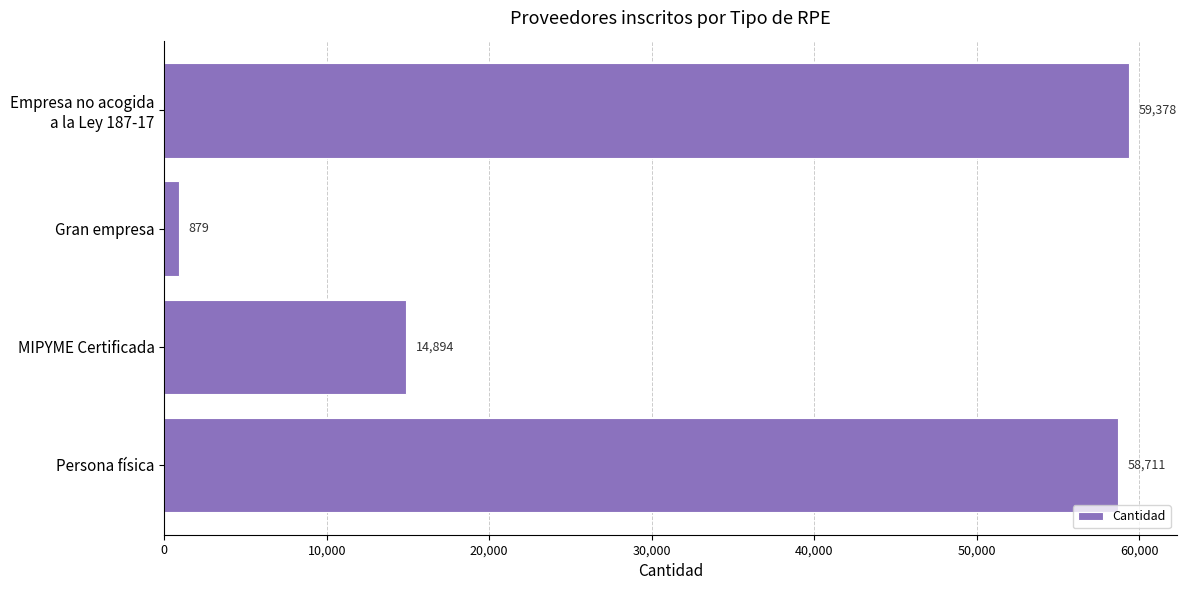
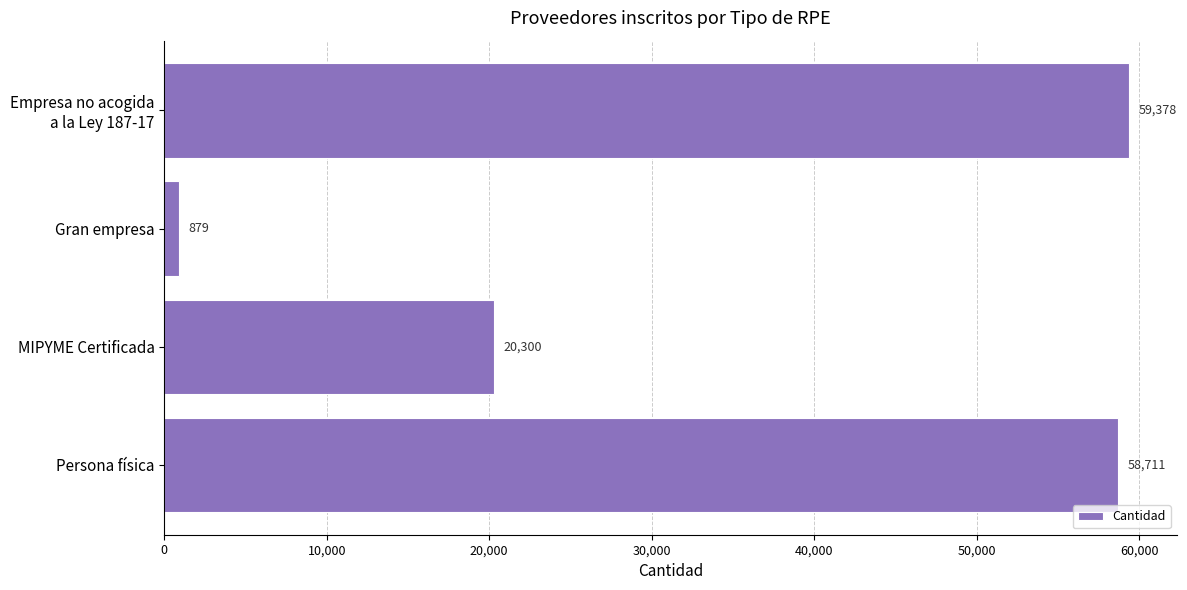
  {
    "Empresa no acogida a la Ley 187-17": "59,378",
    "Gran empresa": "879",
-   "MIPYME Certificada": "14,894",
+   "MIPYME Certificada": "20,300",
    "Persona física": "58,711"
  }
